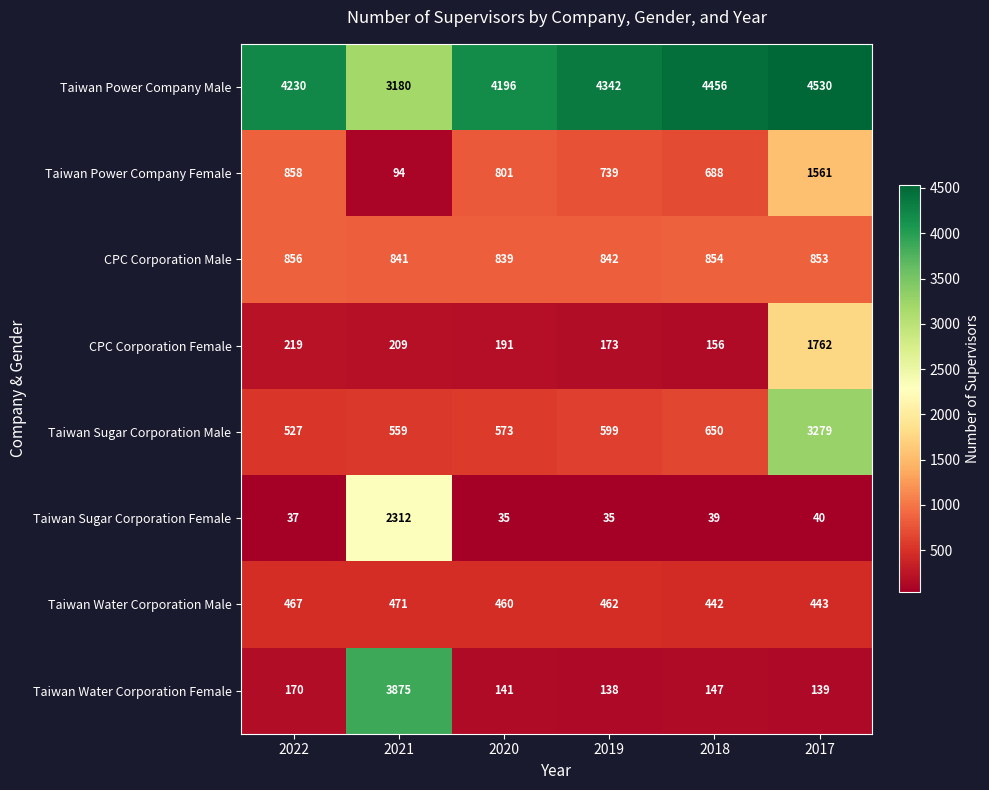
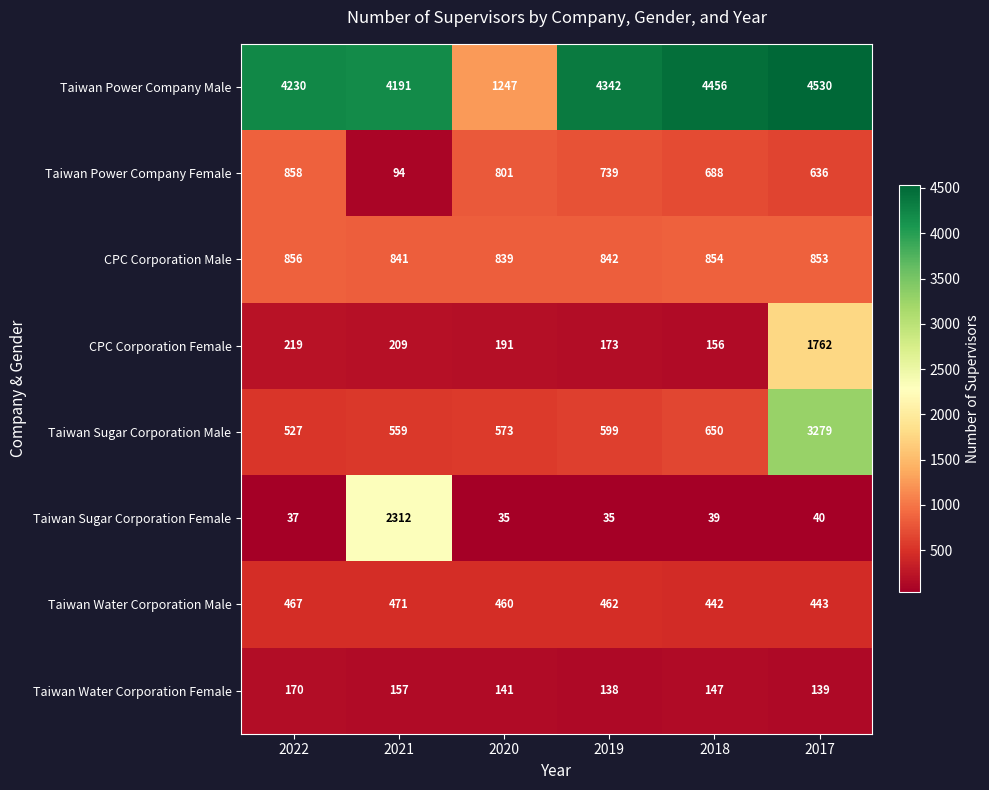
  {
    "Taiwan Power Company Male": {
      "2022": 4230,
-     "2021": 3180,
-     "2020": 4196,
+     "2021": 4191,
+     "2020": 1247,
      "2019": 4342,
      "2018": 4456,
      "2017": 4530
    },
    "Taiwan Power Company Female": {
      "2022": 858,
      "2021": 94,
      "2020": 801,
      "2019": 739,
      "2018": 688,
-     "2017": 1561
+     "2017": 636
    },
    "CPC Corporation Male": {
      "2022": 856,
      "2021": 841,
      "2020": 839,
      "2019": 842,
      "2018": 854,
      "2017": 853
    },
    "CPC Corporation Female": {
      "2022": 219,
      "2021": 209,
      "2020": 191,
      "2019": 173,
      "2018": 156,
      "2017": 1762
    },
    "Taiwan Sugar Corporation Male": {
      "2022": 527,
      "2021": 559,
      "2020": 573,
      "2019": 599,
      "2018": 650,
      "2017": 3279
    },
    "Taiwan Sugar Corporation Female": {
      "2022": 37,
      "2021": 2312,
      "2020": 35,
      "2019": 35,
      "2018": 39,
      "2017": 40
    },
    "Taiwan Water Corporation Male": {
      "2022": 467,
      "2021": 471,
      "2020": 460,
      "2019": 462,
      "2018": 442,
      "2017": 443
    },
    "Taiwan Water Corporation Female": {
      "2022": 170,
-     "2021": 3875,
+     "2021": 157,
      "2020": 141,
      "2019": 138,
      "2018": 147,
      "2017": 139
    }
  }
